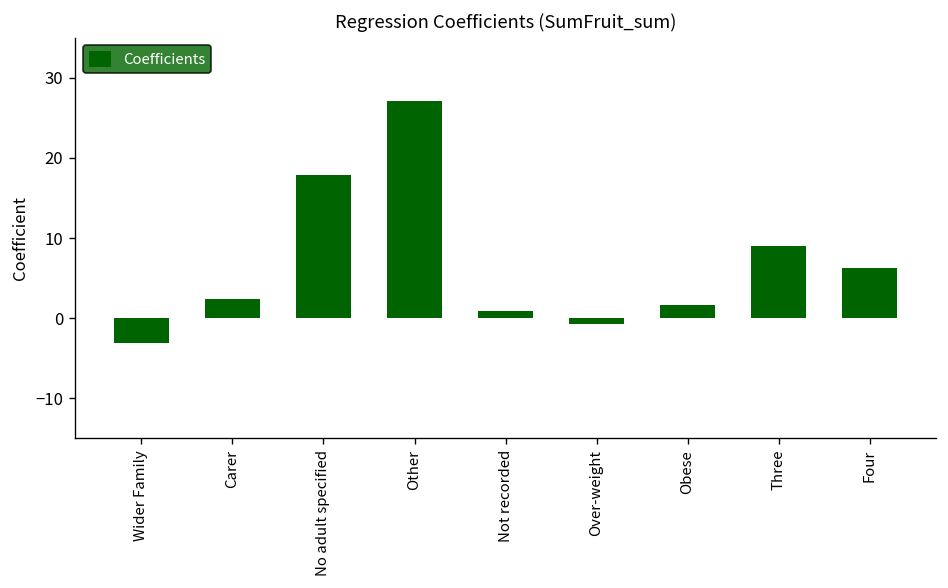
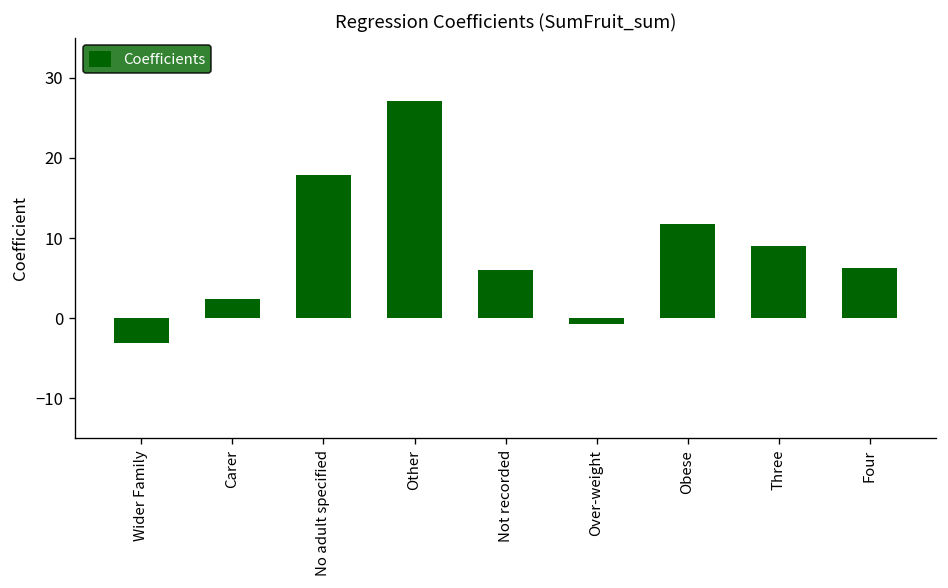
  {
    "Wider Family": -3,
    "Carer": 2,
    "No adult specified": 18,
    "Other": 27,
-   "Not recorded": 1,
+   "Not recorded": 6,
    "Over-weight": -1,
-   "Obese": 2,
+   "Obese": 12,
    "Three": 9,
    "Four": 6
  }
